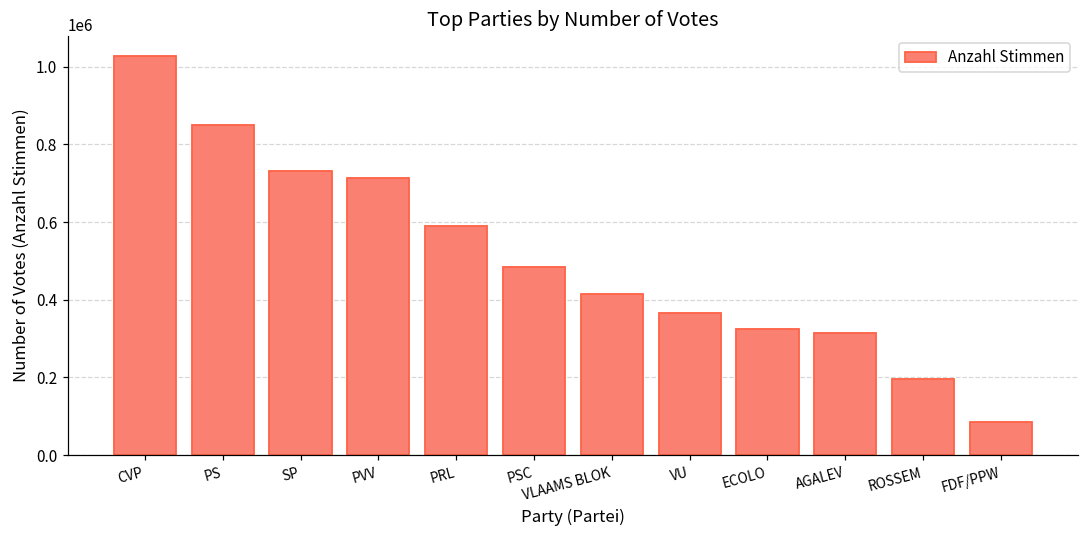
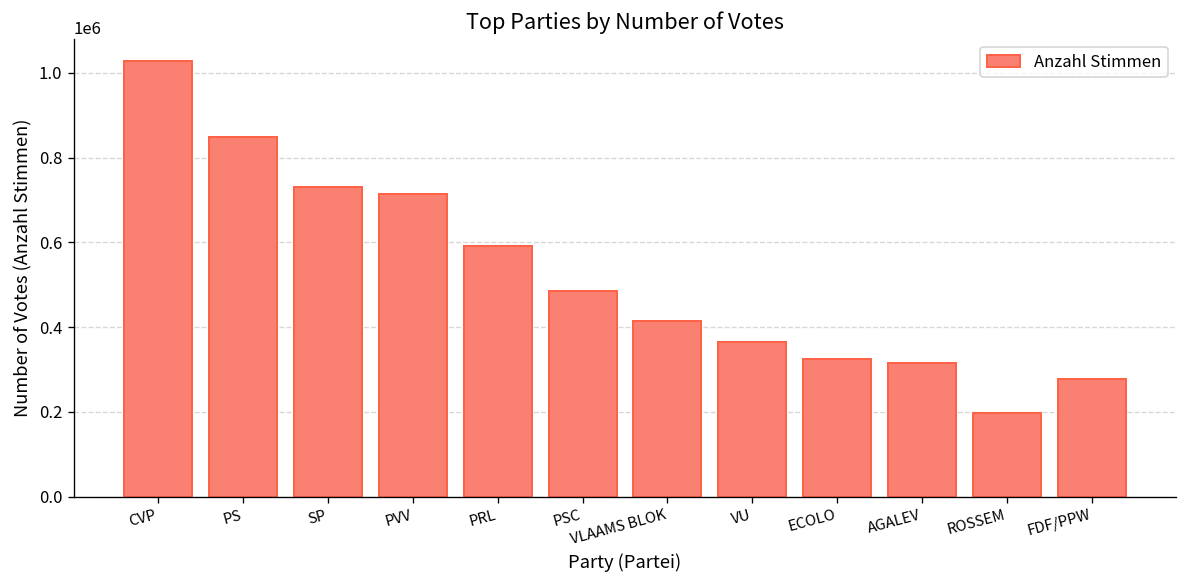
  {
    "CVP": 1030000,
    "PS": 850000,
    "SP": 730000,
    "PVV": 710000,
    "PRL": 590000,
    "PSC": 480000,
    "VLAAMS BLOK": 410000,
    "VU": 370000,
    "ECOLO": 320000,
    "AGALEV": 310000,
    "ROSSEM": 200000,
-   "FDF/PPW": 90000
+   "FDF/PPW": 280000
  }
